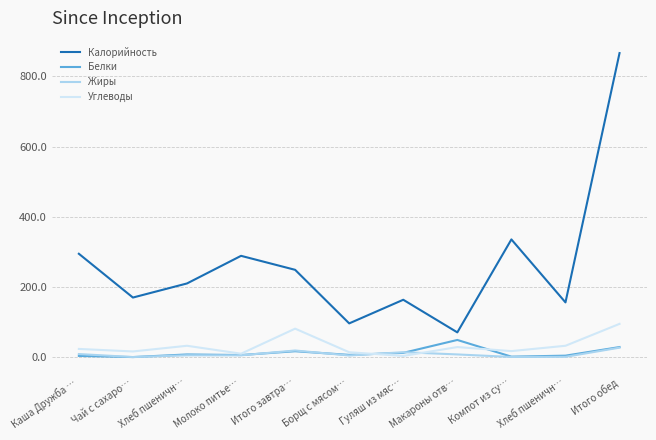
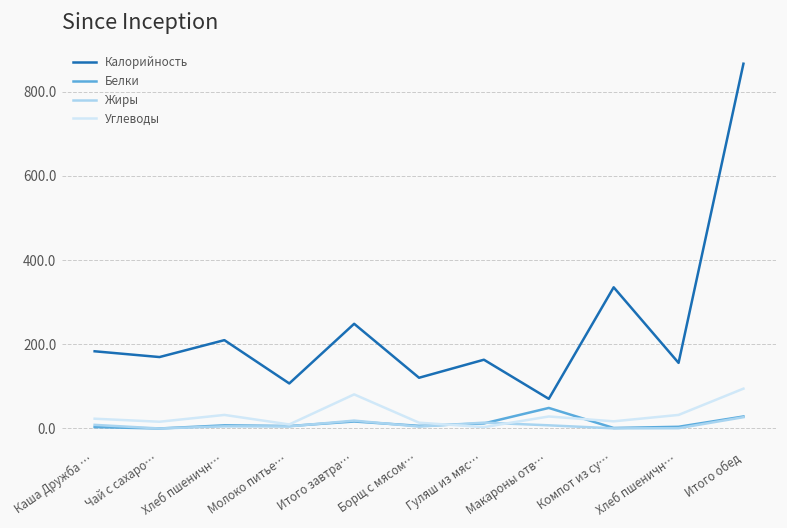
  {
    "Калорийность": {
-     "Каша Дружба …": 290,
+     "Каша Дружба …": 180,
      "Чай с сахаро…": 170,
-     "Молоко питье…": 290,
+     "Молоко питье…": 110,
      "Итого завтра…": 250,
-     "Борщ с мясом…": 100,
+     "Борщ с мясом…": 120,
      "Гуляш из мяс…": 160,
      "Макароны отв…": 70,
      "Компот из су…": 340,
      "Итого обед": 870
    },
    "Белки": {
      "Макароны отв…": 50
    }
  }
